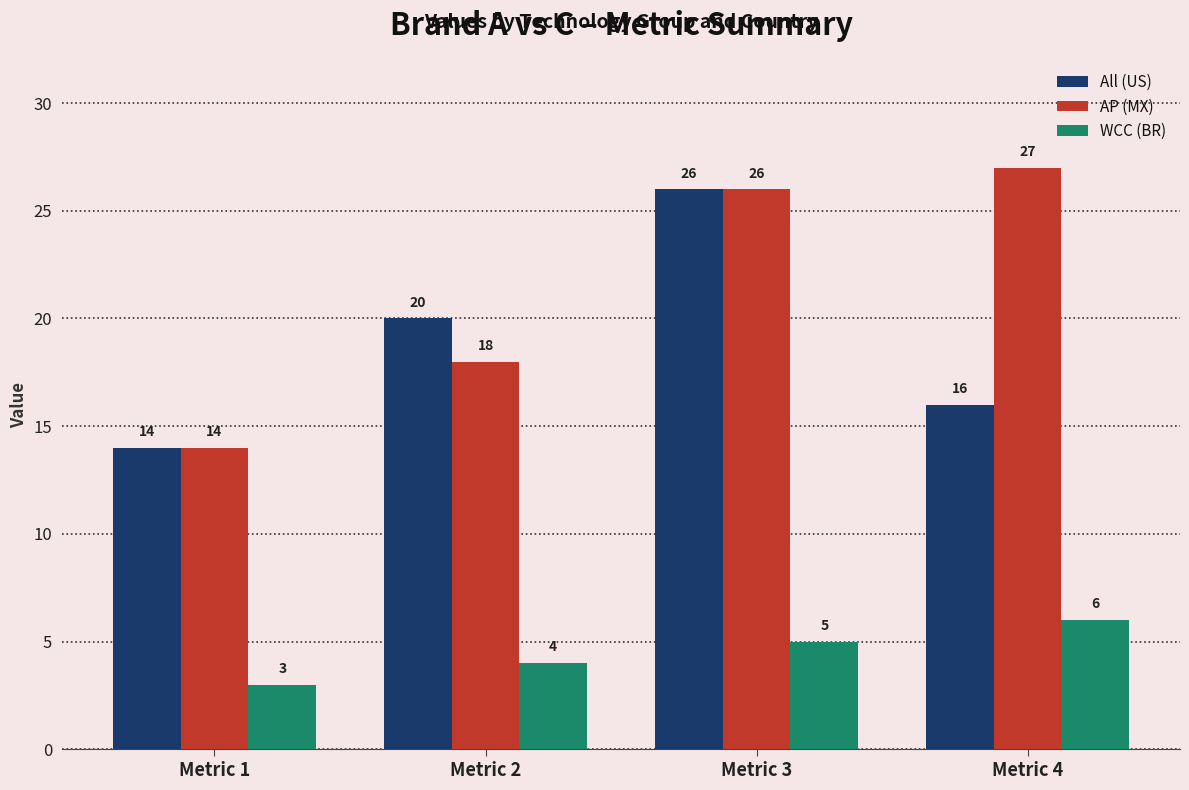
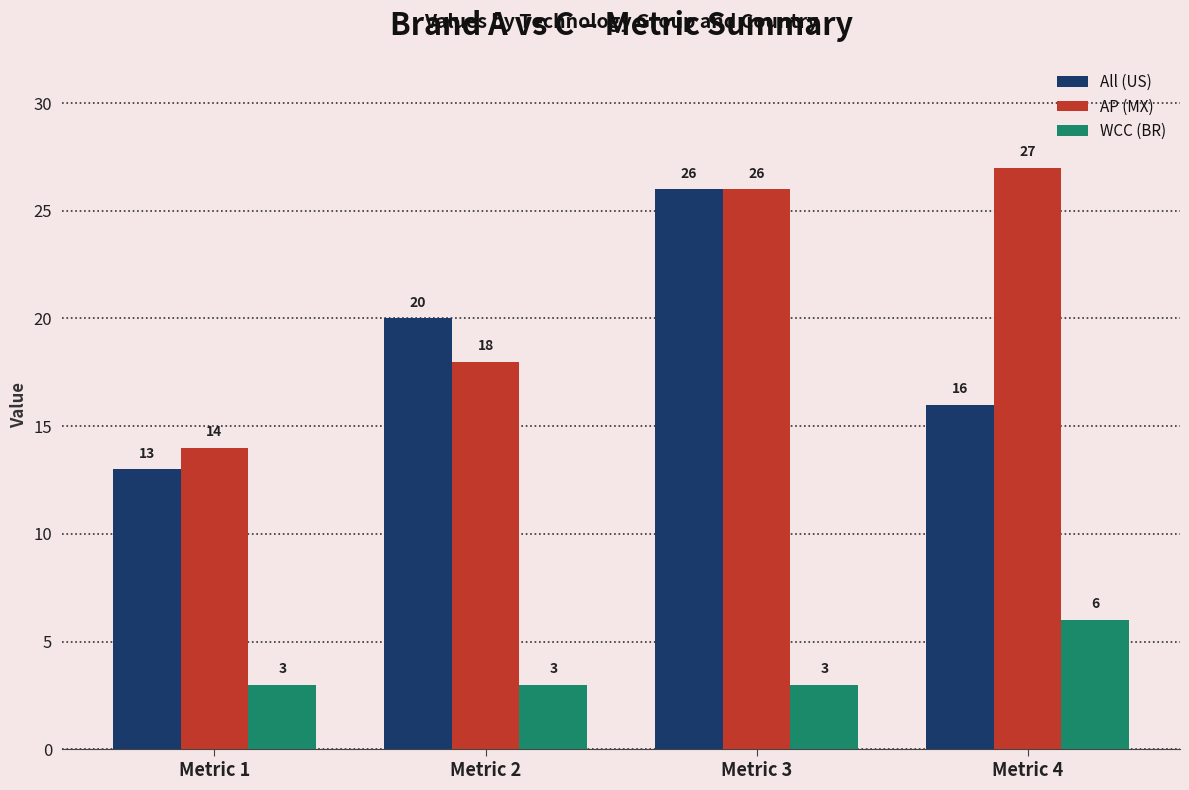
  {
    "All (US)": {
-     "Metric 1": 14,
+     "Metric 1": 13,
      "Metric 2": 20,
      "Metric 3": 26,
      "Metric 4": 16
    },
    "AP (MX)": {
      "Metric 1": 14,
      "Metric 2": 18,
      "Metric 3": 26,
      "Metric 4": 27
    },
    "WCC (BR)": {
      "Metric 1": 3,
-     "Metric 2": 4,
-     "Metric 3": 5,
+     "Metric 2": 3,
+     "Metric 3": 3,
      "Metric 4": 6
    }
  }
